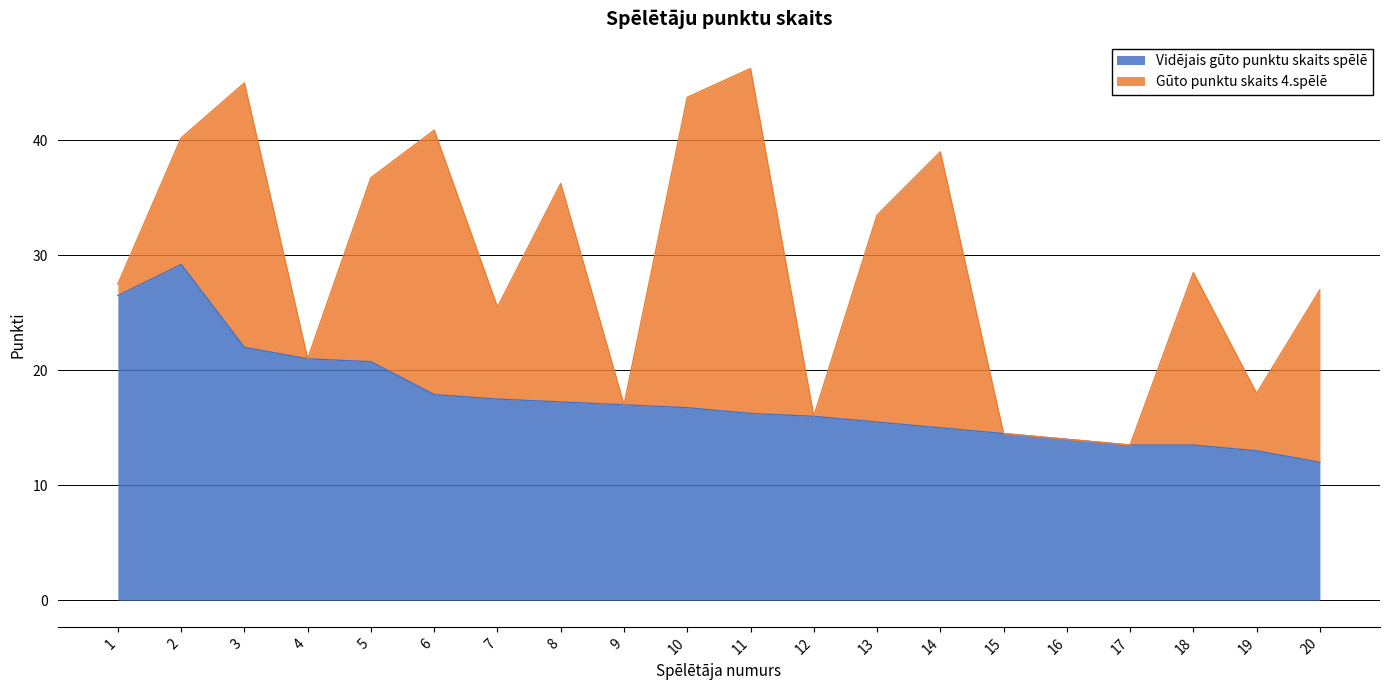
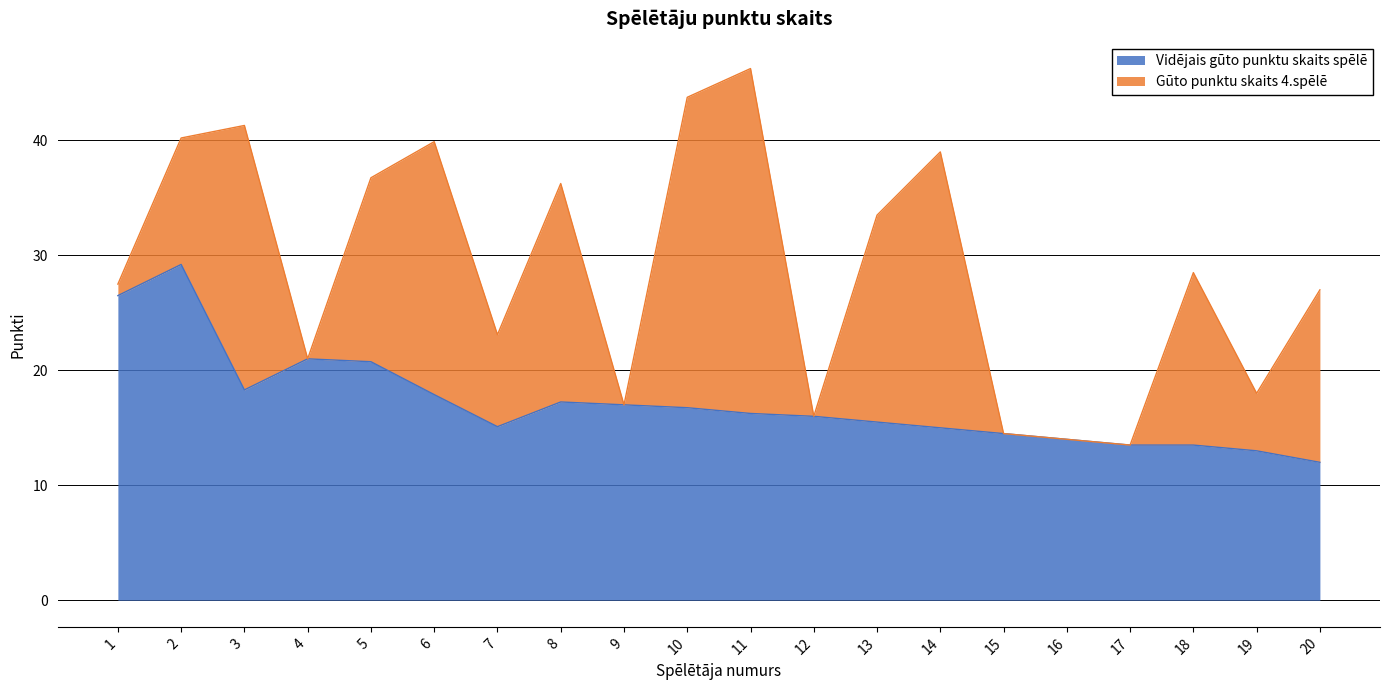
  {
    "Vidējais gūto punktu skaits spēlē": {
      "1": 26.5,
      "2": 29.2,
-     "3": 22.0,
+     "3": 18.3,
      "5": 20.8,
      "6": 17.9,
-     "7": 17.5,
+     "7": 15.1,
      "8": 17.3,
      "10": 16.8,
      "11": 16.3,
      "13": 15.5,
      "14": 15.0,
      "18": 13.5,
      "19": 13.0,
      "20": 12.0
    },
    "Gūto punktu skaits 4.spēlē": {
      "1": 1,
      "2": 11,
      "3": 23,
      "5": 16,
-     "6": 23,
+     "6": 22,
      "7": 8,
      "8": 19,
      "10": 27,
      "11": 30,
      "13": 18,
      "14": 24,
      "18": 15,
      "19": 5,
      "20": 15
    }
  }
